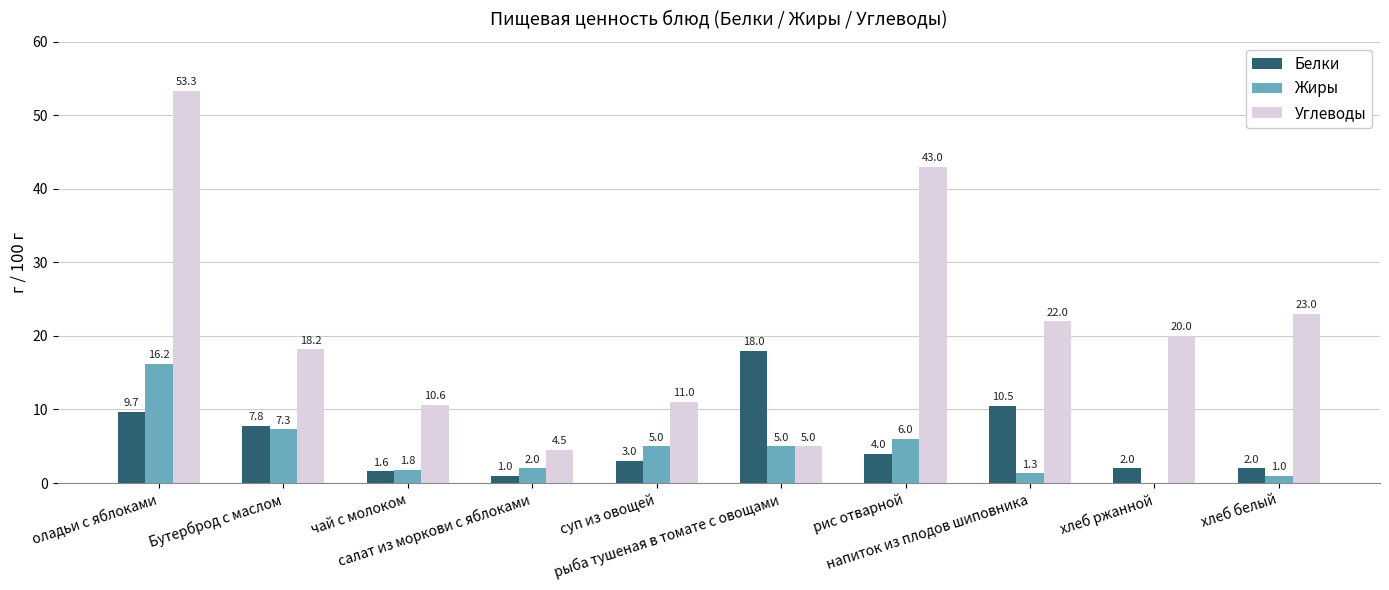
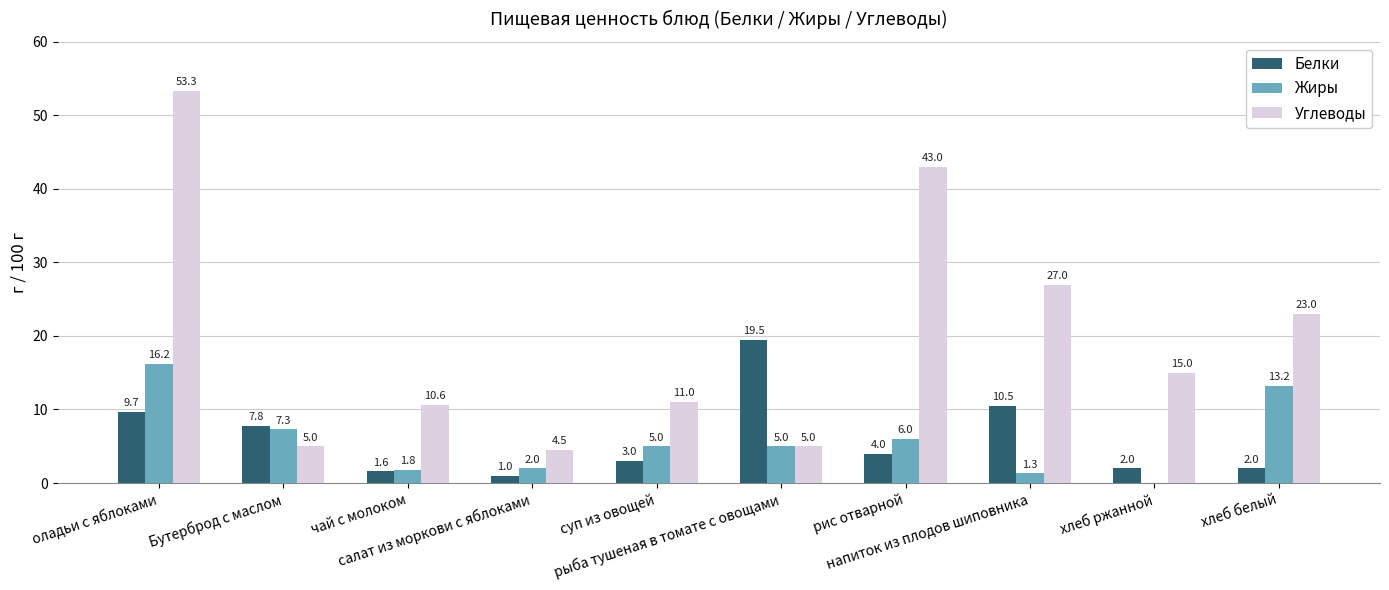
  {
    "Белки": {
      "оладьи с яблоками": 9.7,
      "Бутерброд с маслом": 7.8,
      "чай с молоком": 1.6,
      "салат из моркови с яблоками": 1.0,
      "суп из овощей": 3.0,
-     "рыба тушеная в томате с овощами": 18.0,
+     "рыба тушеная в томате с овощами": 19.5,
      "рис отварной": 4.0,
      "напиток из плодов шиповника": 10.5,
      "хлеб ржанной": 2.0,
      "хлеб белый": 2.0
    },
    "Жиры": {
      "оладьи с яблоками": 16.2,
      "Бутерброд с маслом": 7.3,
      "чай с молоком": 1.8,
      "салат из моркови с яблоками": 2.0,
      "суп из овощей": 5.0,
      "рыба тушеная в томате с овощами": 5.0,
      "рис отварной": 6.0,
      "напиток из плодов шиповника": 1.3,
-     "хлеб белый": 1.0
+     "хлеб белый": 13.2
    },
    "Углеводы": {
      "оладьи с яблоками": 53.3,
-     "Бутерброд с маслом": 18.2,
+     "Бутерброд с маслом": 5.0,
      "чай с молоком": 10.6,
      "салат из моркови с яблоками": 4.5,
      "суп из овощей": 11.0,
      "рыба тушеная в томате с овощами": 5.0,
      "рис отварной": 43.0,
-     "напиток из плодов шиповника": 22.0,
-     "хлеб ржанной": 20.0,
+     "напиток из плодов шиповника": 27.0,
+     "хлеб ржанной": 15.0,
      "хлеб белый": 23.0
    }
  }
